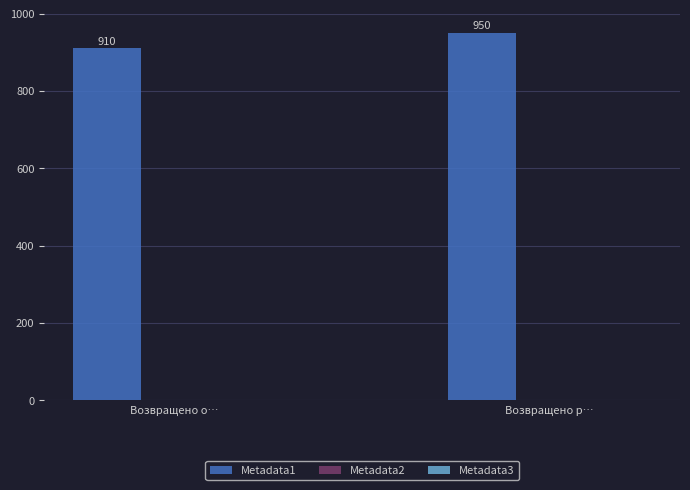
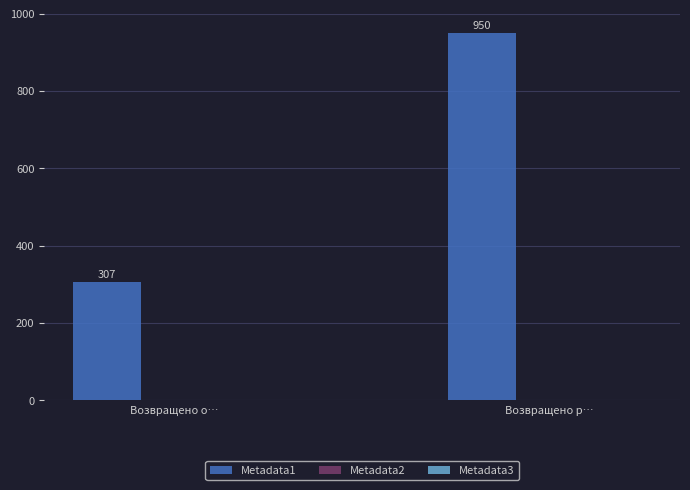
  {
    "Metadata1": {
-     "Возвращено о…": 910,
+     "Возвращено о…": 307,
      "Возвращено р…": 950
    },
    "Metadata2": {
      "Возвращено о…": 0,
      "Возвращено р…": 0
    },
    "Metadata3": {
      "Возвращено о…": 0,
      "Возвращено р…": 0
    }
  }
